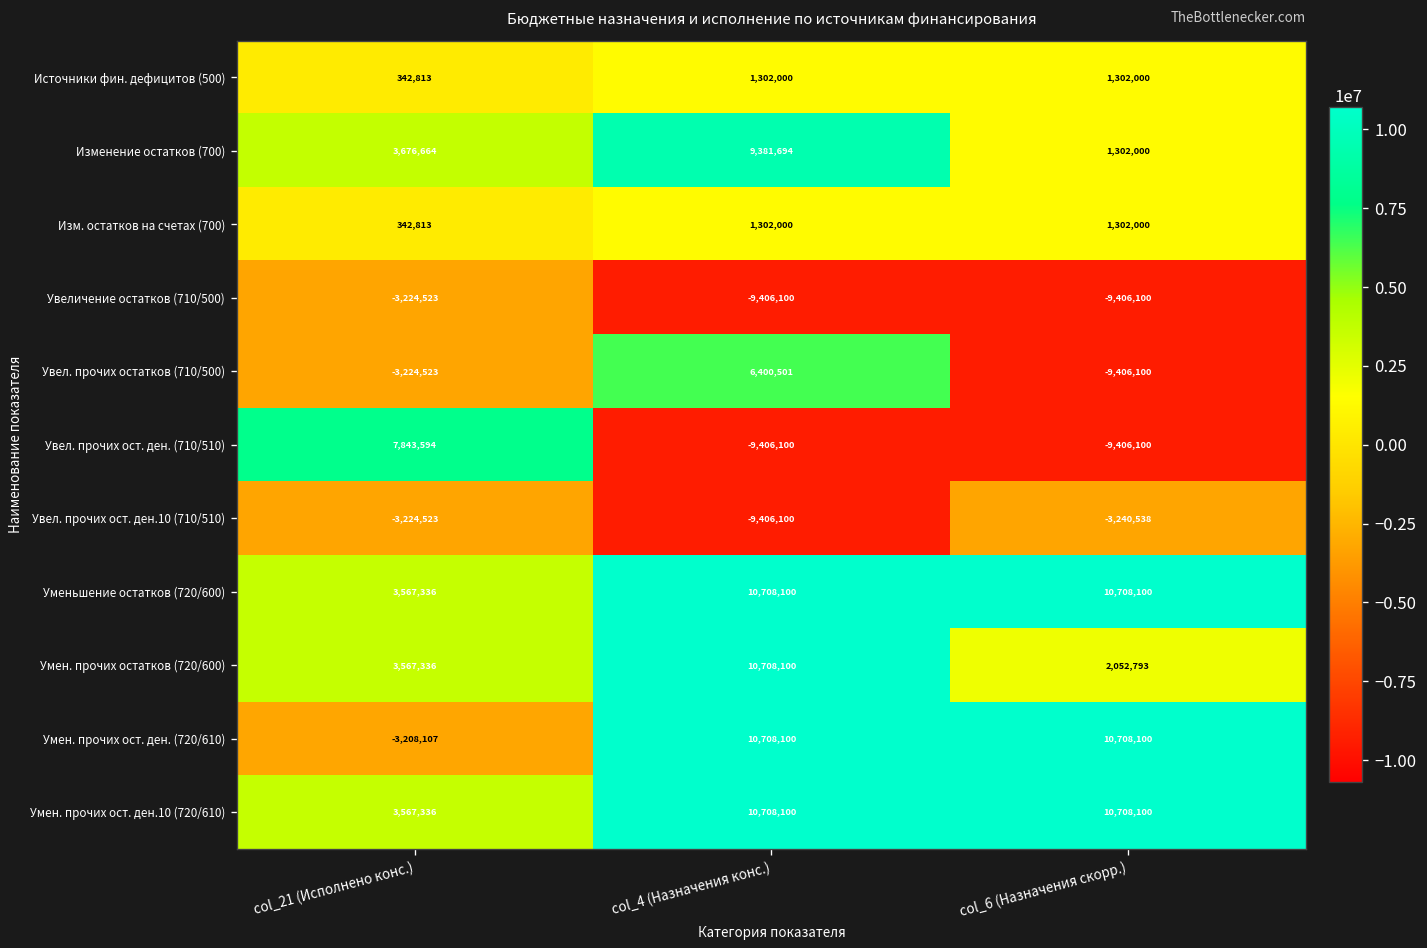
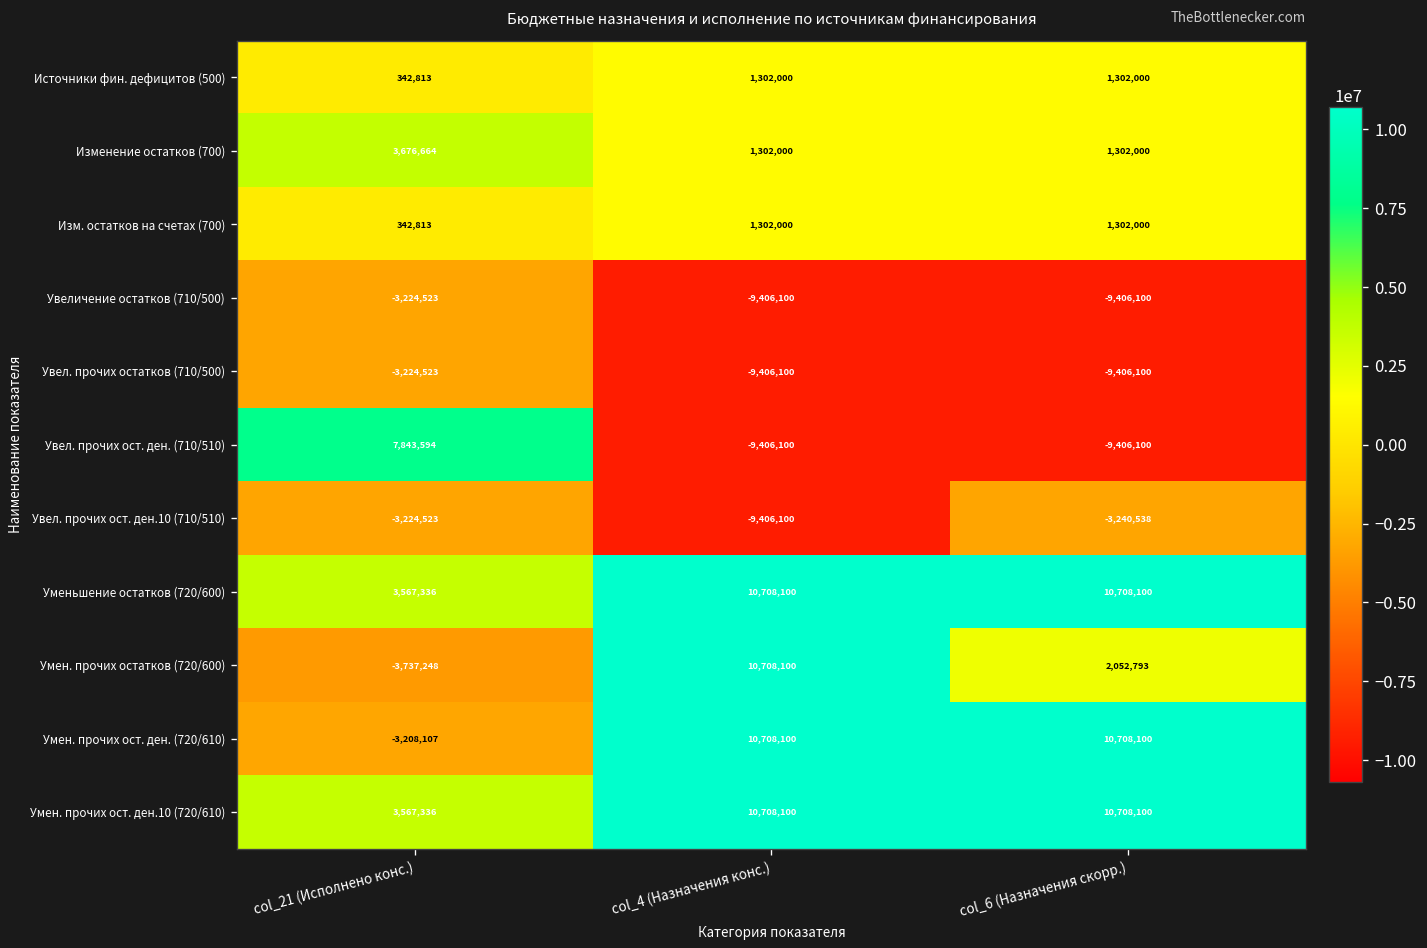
  {
    "Источники фин. дефицитов (500)": {
      "col_21 (Исполнено конс.)": "342,813",
      "col_4 (Назначения конс.)": "1,302,000",
      "col_6 (Назначения скорр.)": "1,302,000"
    },
    "Изменение остатков (700)": {
      "col_21 (Исполнено конс.)": "3,676,664",
-     "col_4 (Назначения конс.)": "9,381,694",
+     "col_4 (Назначения конс.)": "1,302,000",
      "col_6 (Назначения скорр.)": "1,302,000"
    },
    "Изм. остатков на счетах (700)": {
      "col_21 (Исполнено конс.)": "342,813",
      "col_4 (Назначения конс.)": "1,302,000",
      "col_6 (Назначения скорр.)": "1,302,000"
    },
    "Увеличение остатков (710/500)": {
      "col_21 (Исполнено конс.)": "-3,224,523",
      "col_4 (Назначения конс.)": "-9,406,100",
      "col_6 (Назначения скорр.)": "-9,406,100"
    },
    "Увел. прочих остатков (710/500)": {
      "col_21 (Исполнено конс.)": "-3,224,523",
-     "col_4 (Назначения конс.)": "6,400,501",
+     "col_4 (Назначения конс.)": "-9,406,100",
      "col_6 (Назначения скорр.)": "-9,406,100"
    },
    "Увел. прочих ост. ден. (710/510)": {
      "col_21 (Исполнено конс.)": "7,843,594",
      "col_4 (Назначения конс.)": "-9,406,100",
      "col_6 (Назначения скорр.)": "-9,406,100"
    },
    "Увел. прочих ост. ден.10 (710/510)": {
      "col_21 (Исполнено конс.)": "-3,224,523",
      "col_4 (Назначения конс.)": "-9,406,100",
      "col_6 (Назначения скорр.)": "-3,240,538"
    },
    "Уменьшение остатков (720/600)": {
      "col_21 (Исполнено конс.)": "3,567,336",
      "col_4 (Назначения конс.)": "10,708,100",
      "col_6 (Назначения скорр.)": "10,708,100"
    },
    "Умен. прочих остатков (720/600)": {
-     "col_21 (Исполнено конс.)": "3,567,336",
+     "col_21 (Исполнено конс.)": "-3,737,248",
      "col_4 (Назначения конс.)": "10,708,100",
      "col_6 (Назначения скорр.)": "2,052,793"
    },
    "Умен. прочих ост. ден. (720/610)": {
      "col_21 (Исполнено конс.)": "-3,208,107",
      "col_4 (Назначения конс.)": "10,708,100",
      "col_6 (Назначения скорр.)": "10,708,100"
    },
    "Умен. прочих ост. ден.10 (720/610)": {
      "col_21 (Исполнено конс.)": "3,567,336",
      "col_4 (Назначения конс.)": "10,708,100",
      "col_6 (Назначения скорр.)": "10,708,100"
    }
  }
